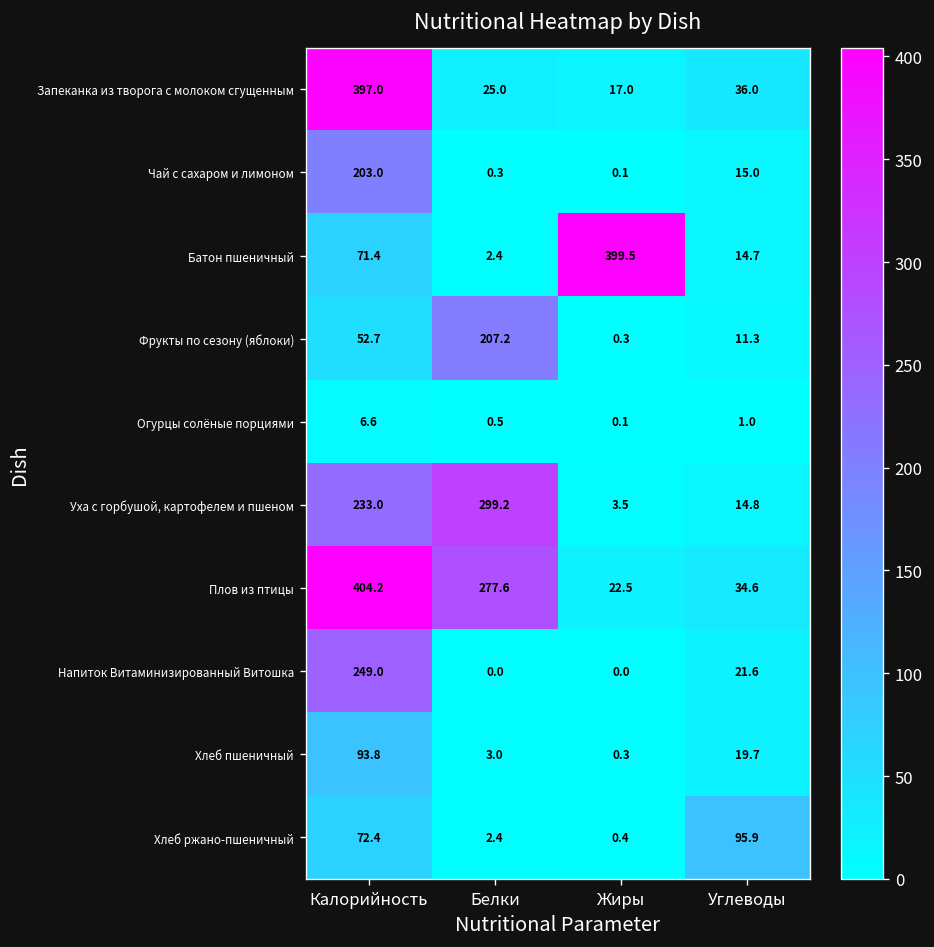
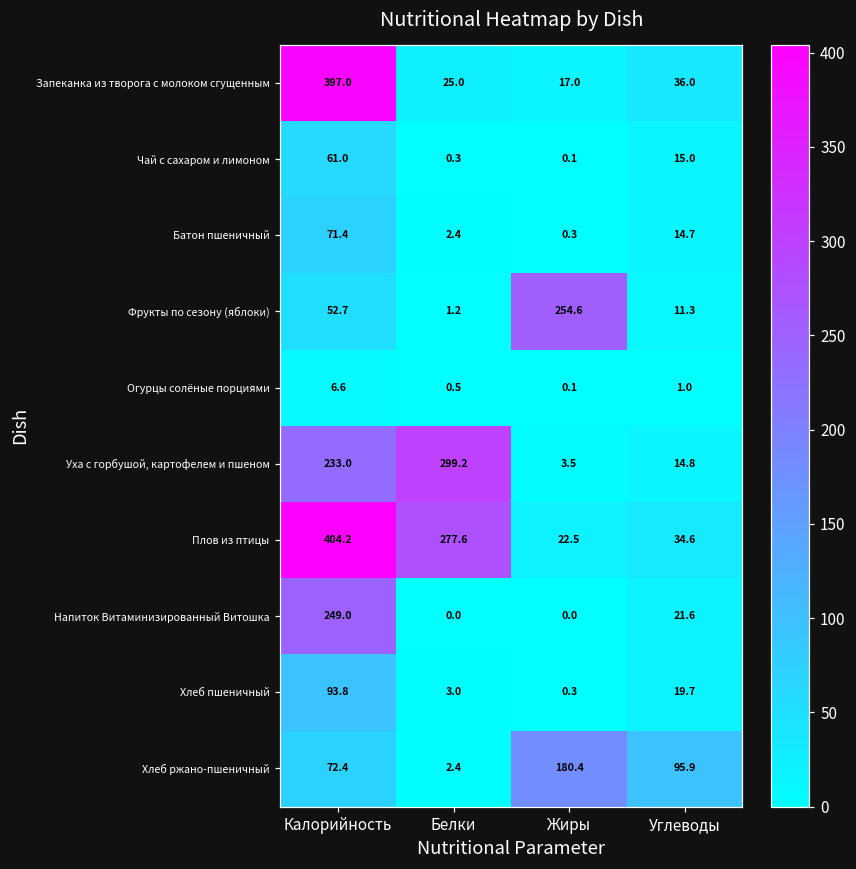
  {
    "Запеканка из творога с молоком сгущенным": {
      "Калорийность": 397.0,
      "Белки": 25.0,
      "Жиры": 17.0,
      "Углеводы": 36.0
    },
    "Чай с сахаром и лимоном": {
-     "Калорийность": 203.0,
+     "Калорийность": 61.0,
      "Белки": 0.3,
      "Жиры": 0.1,
      "Углеводы": 15.0
    },
    "Батон пшеничный": {
      "Калорийность": 71.4,
      "Белки": 2.4,
-     "Жиры": 399.5,
+     "Жиры": 0.3,
      "Углеводы": 14.7
    },
    "Фрукты по сезону (яблоки)": {
      "Калорийность": 52.7,
-     "Белки": 207.2,
-     "Жиры": 0.3,
+     "Белки": 1.2,
+     "Жиры": 254.6,
      "Углеводы": 11.3
    },
    "Огурцы солёные порциями": {
      "Калорийность": 6.6,
      "Белки": 0.5,
      "Жиры": 0.1,
      "Углеводы": 1.0
    },
    "Уха с горбушой, картофелем и пшеном": {
      "Калорийность": 233.0,
      "Белки": 299.2,
      "Жиры": 3.5,
      "Углеводы": 14.8
    },
    "Плов из птицы": {
      "Калорийность": 404.2,
      "Белки": 277.6,
      "Жиры": 22.5,
      "Углеводы": 34.6
    },
    "Напиток Витаминизированный Витошка": {
      "Калорийность": 249.0,
      "Белки": 0.0,
      "Жиры": 0.0,
      "Углеводы": 21.6
    },
    "Хлеб пшеничный": {
      "Калорийность": 93.8,
      "Белки": 3.0,
      "Жиры": 0.3,
      "Углеводы": 19.7
    },
    "Хлеб ржано-пшеничный": {
      "Калорийность": 72.4,
      "Белки": 2.4,
-     "Жиры": 0.4,
+     "Жиры": 180.4,
      "Углеводы": 95.9
    }
  }
